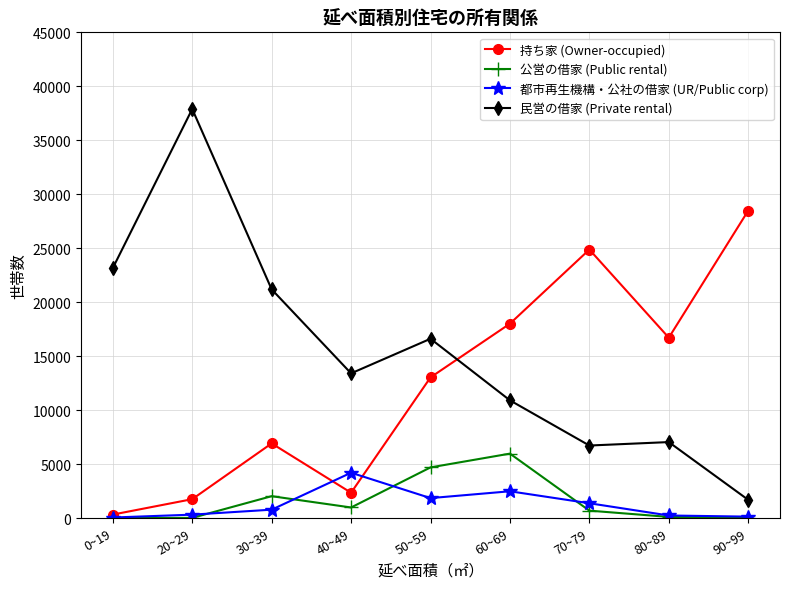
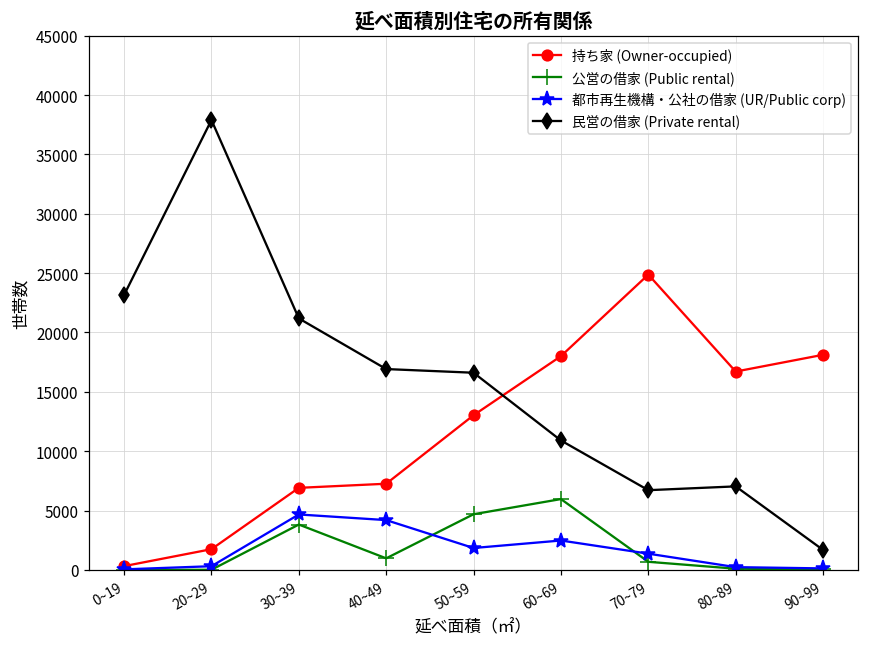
  {
    "持ち家 (Owner-occupied)": {
      "0~19": 300,
      "20~29": 1700,
      "30~39": 6900,
-     "40~49": 2300,
+     "40~49": 7300,
      "50~59": 13000,
      "60~69": 18000,
      "70~79": 24900,
      "80~89": 16700,
-     "90~99": 28500
+     "90~99": 18100
    },
    "公営の借家 (Public rental)": {
      "20~29": 0,
-     "30~39": 2000,
+     "30~39": 3800,
      "40~49": 1000,
      "50~59": 4700,
      "60~69": 6000,
      "70~79": 700
    },
    "都市再生機構・公社の借家 (UR/Public corp)": {
      "20~29": 300,
-     "30~39": 800,
+     "30~39": 4700,
      "40~49": 4200,
      "50~59": 1800,
      "60~69": 2500,
      "70~79": 1400
    },
    "民営の借家 (Private rental)": {
      "0~19": 23200,
      "20~29": 37900,
      "30~39": 21200,
-     "40~49": 13400,
+     "40~49": 16900,
      "50~59": 16600,
      "60~69": 10900,
      "70~79": 6700,
      "80~89": 7000,
      "90~99": 1700
    }
  }
